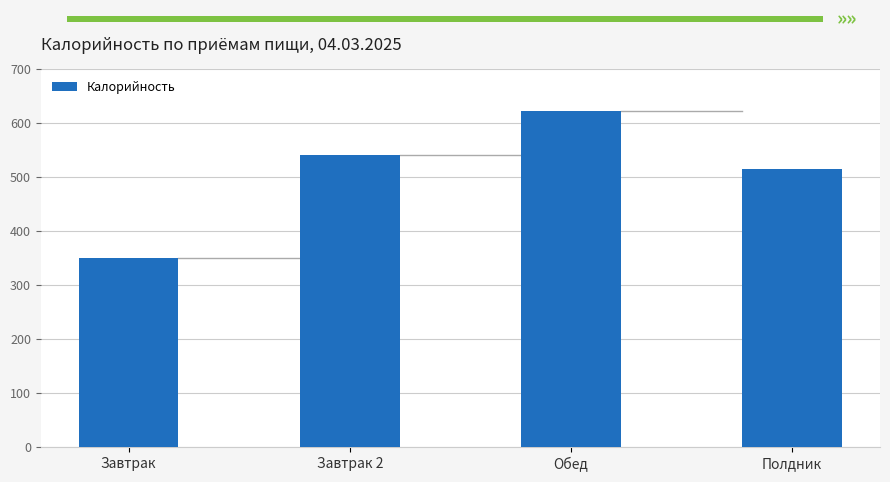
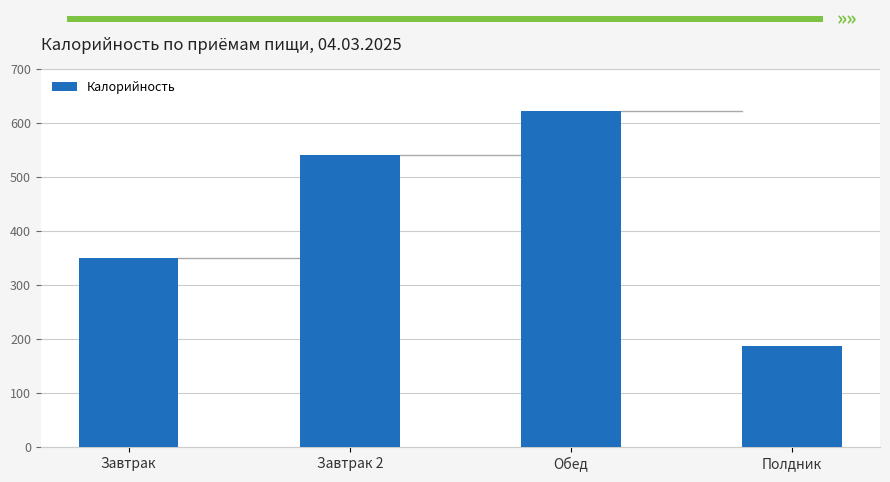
  {
    "Калорийность": {
      "Завтрак": 350,
      "Завтрак 2": 540,
      "Обед": 620,
-     "Полдник": 520
+     "Полдник": 190
    }
  }
